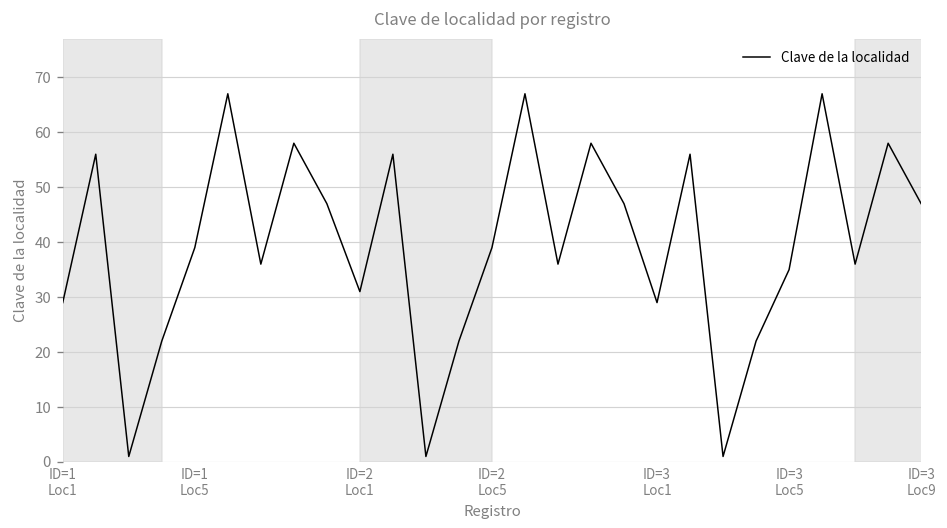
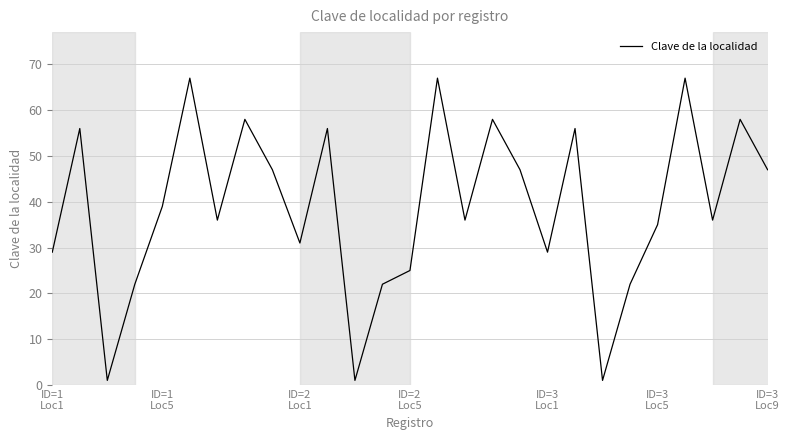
  {
    "ID=1 Loc1": 29,
    "ID=1 Loc5": 39,
    "ID=2 Loc1": 31,
-   "ID=2 Loc5": 39,
+   "ID=2 Loc5": 25,
    "ID=3 Loc1": 29,
    "ID=3 Loc5": 35,
    "ID=3 Loc9": 47
  }
